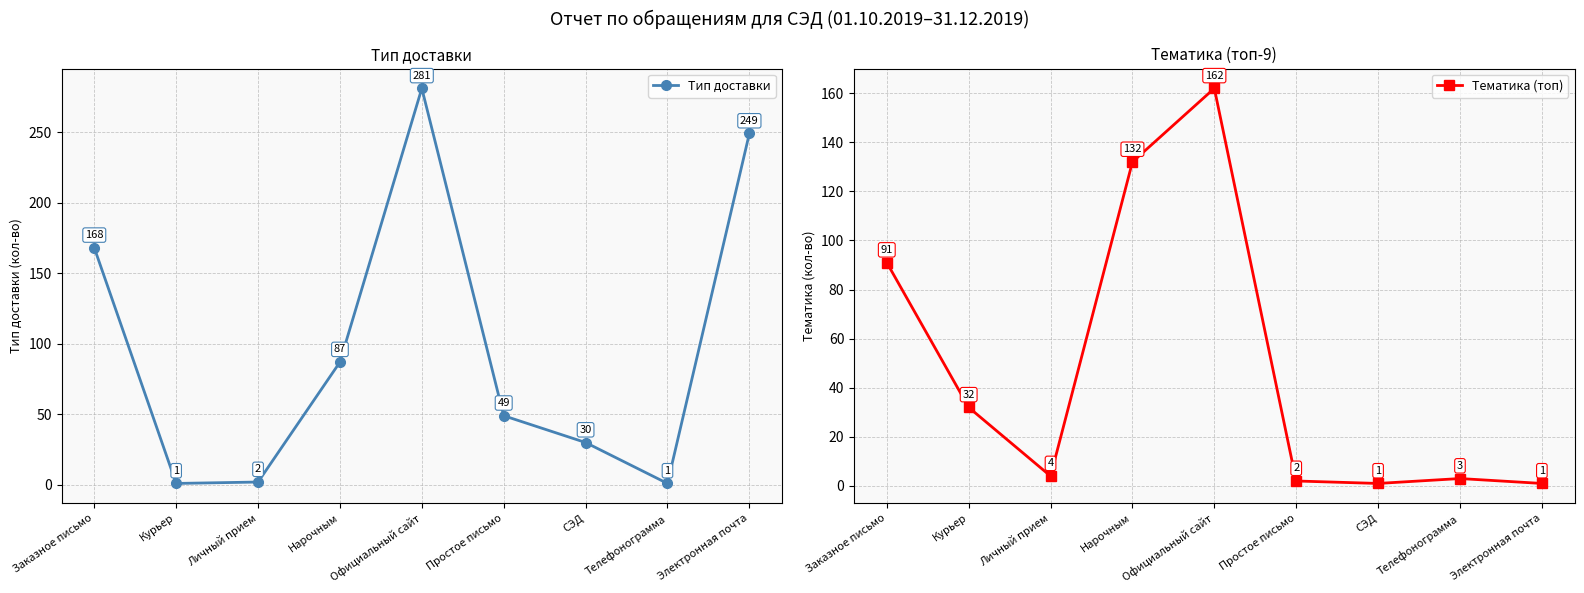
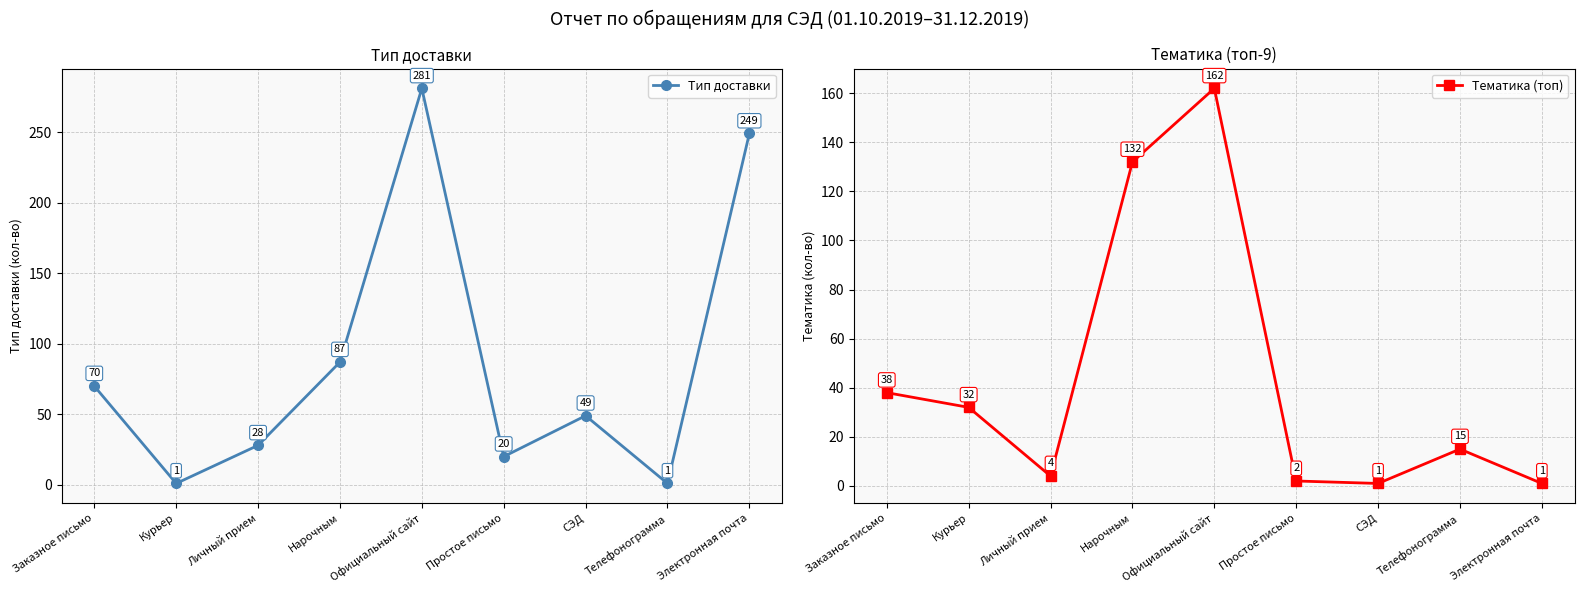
  {
    "Тип доставки": {
-     "Заказное письмо": 168,
-     "Личный прием": 2,
-     "Простое письмо": 49,
-     "СЭД": 30
+     "Заказное письмо": 70,
+     "Личный прием": 28,
+     "Простое письмо": 20,
+     "СЭД": 49
    },
    "Тематика (топ-9)": {
-     "Заказное письмо": 91,
-     "Телефонограмма": 3
+     "Заказное письмо": 38,
+     "Телефонограмма": 15
    }
  }
